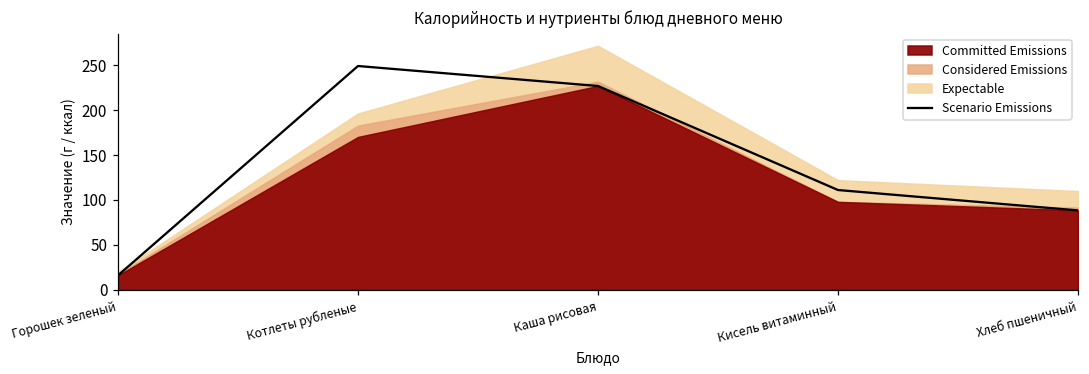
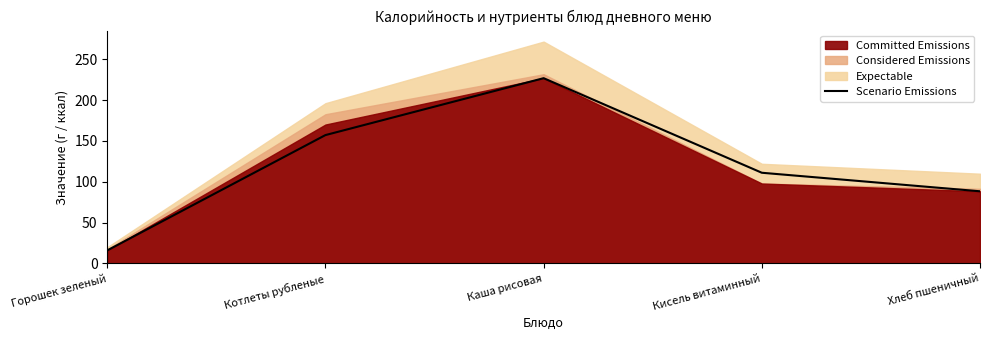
  {
    "Scenario Emissions": {
-     "Котлеты рубленые": 250,
+     "Котлеты рубленые": 160,
      "Кисель витаминный": 110
    }
  }
